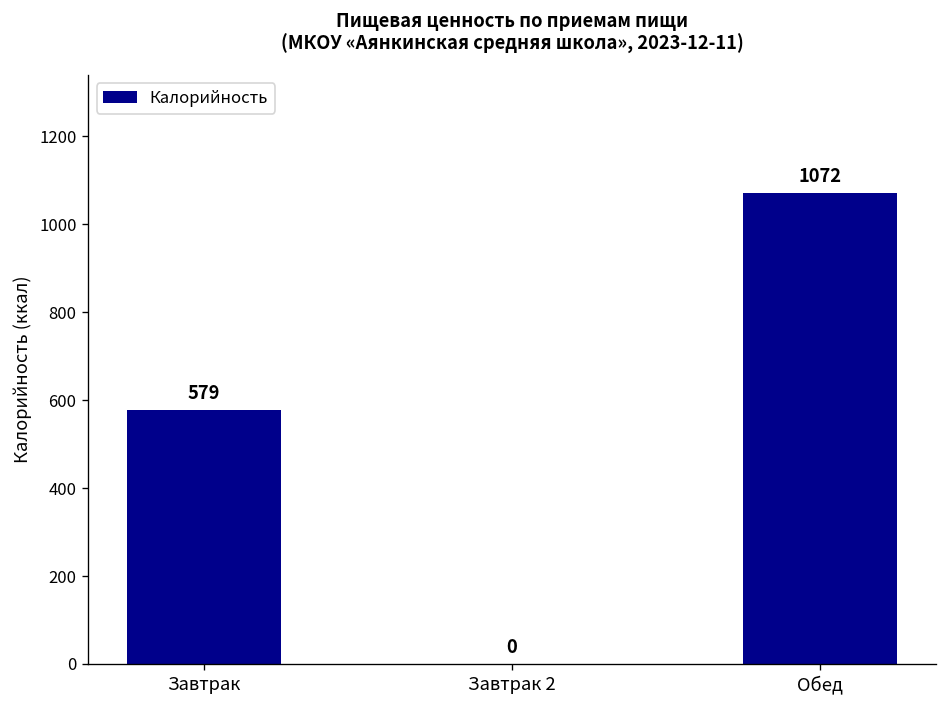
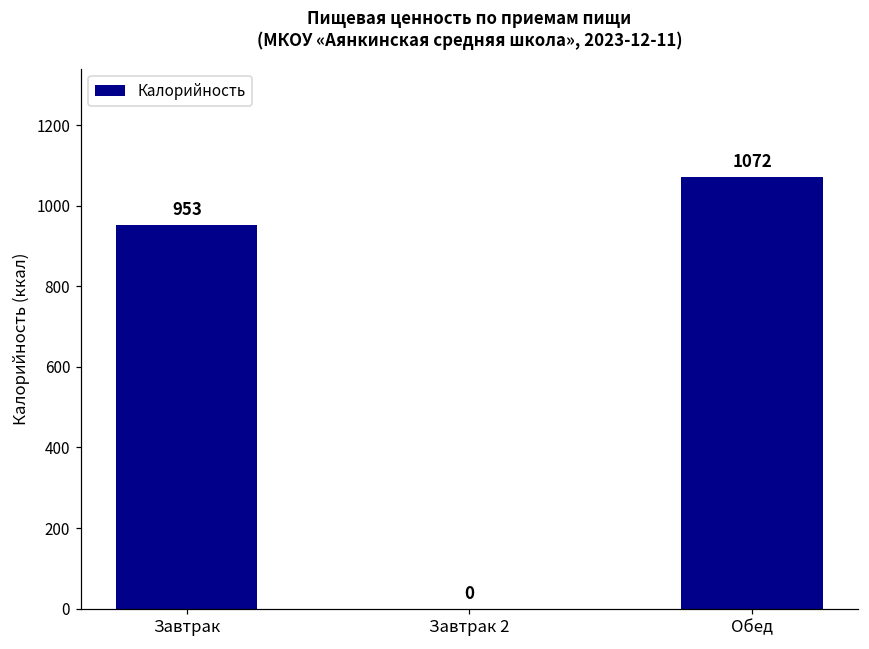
  {
-   "Завтрак": 579,
+   "Завтрак": 953,
    "Завтрак 2": 0,
    "Обед": 1072
  }
